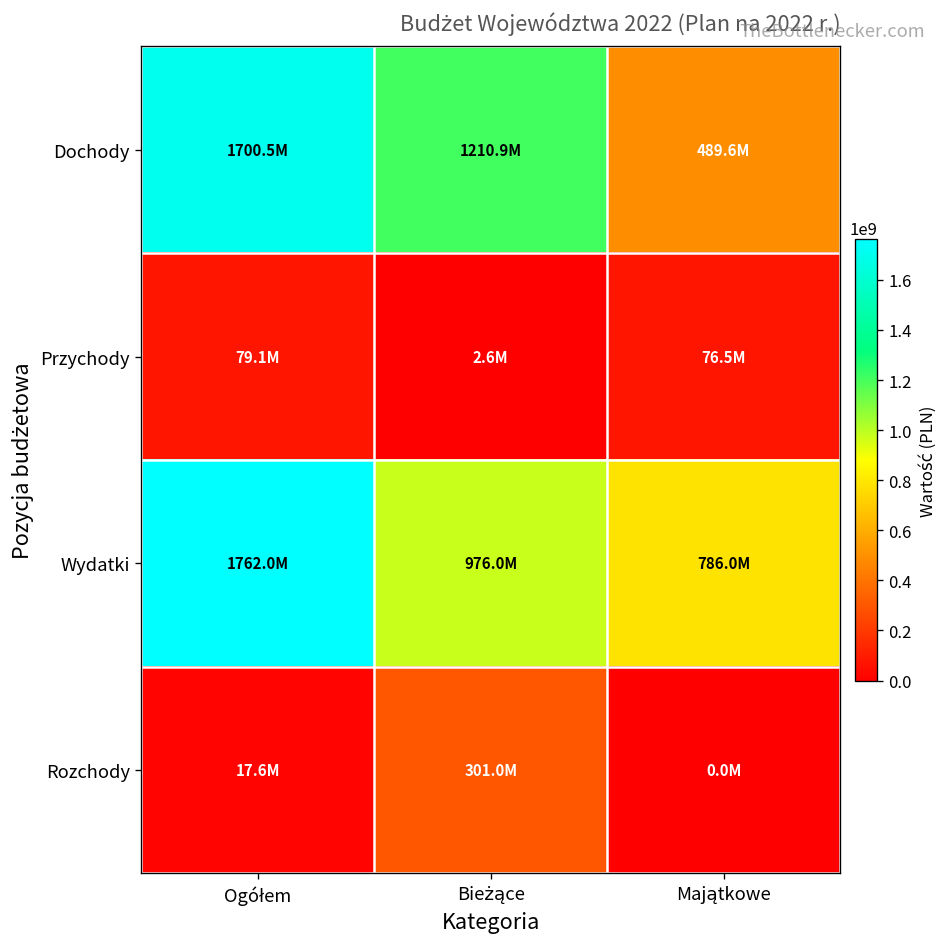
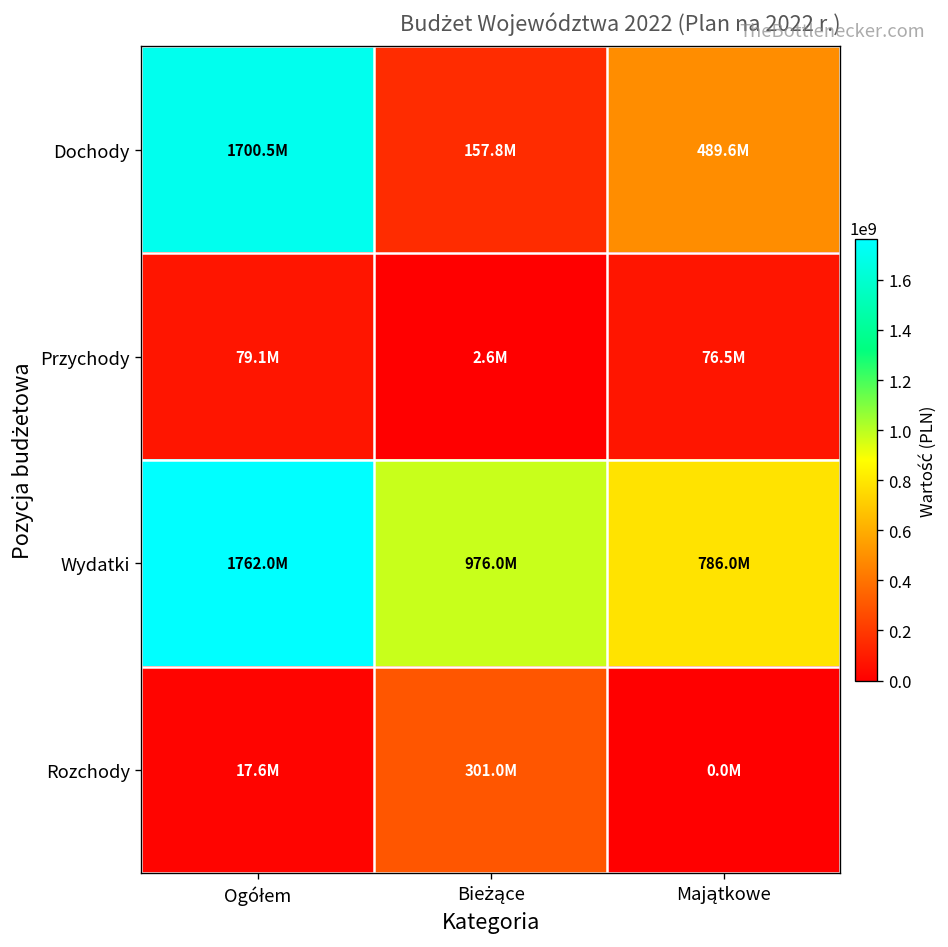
  {
    "Dochody": {
      "Ogółem": "1700.5M",
-     "Bieżące": "1210.9M",
+     "Bieżące": "157.8M",
      "Majątkowe": "489.6M"
    },
    "Przychody": {
      "Ogółem": "79.1M",
      "Bieżące": "2.6M",
      "Majątkowe": "76.5M"
    },
    "Wydatki": {
      "Ogółem": "1762.0M",
      "Bieżące": "976.0M",
      "Majątkowe": "786.0M"
    },
    "Rozchody": {
      "Ogółem": "17.6M",
      "Bieżące": "301.0M",
      "Majątkowe": "0.0M"
    }
  }
